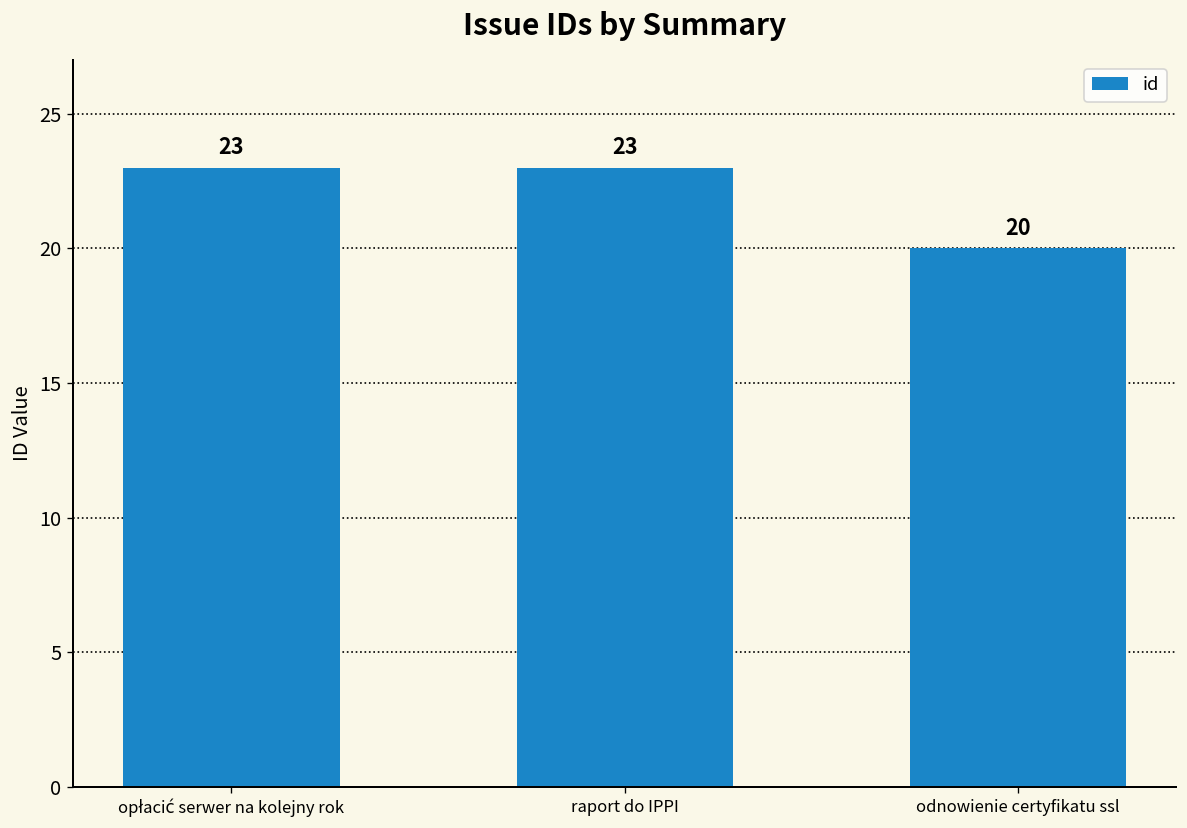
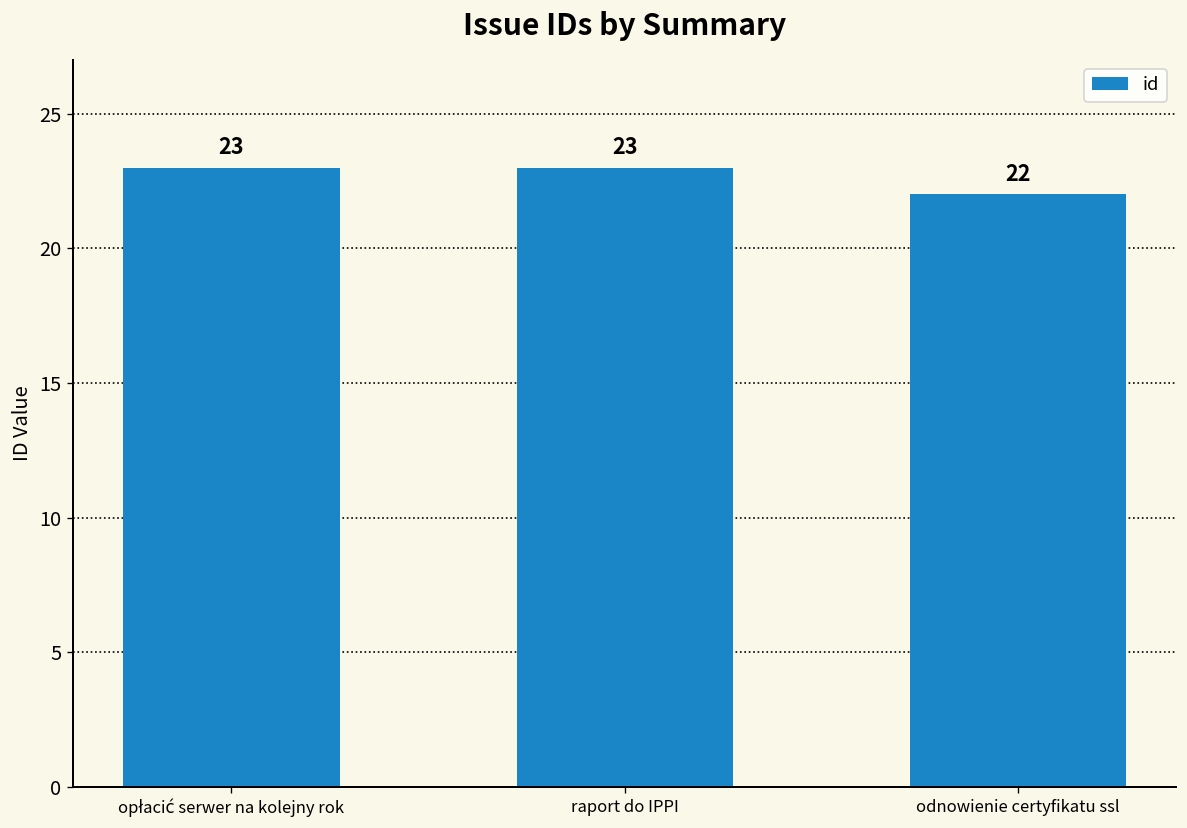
  {
    "opłacić serwer na kolejny rok": 23,
    "raport do IPPI": 23,
-   "odnowienie certyfikatu ssl": 20
+   "odnowienie certyfikatu ssl": 22
  }
